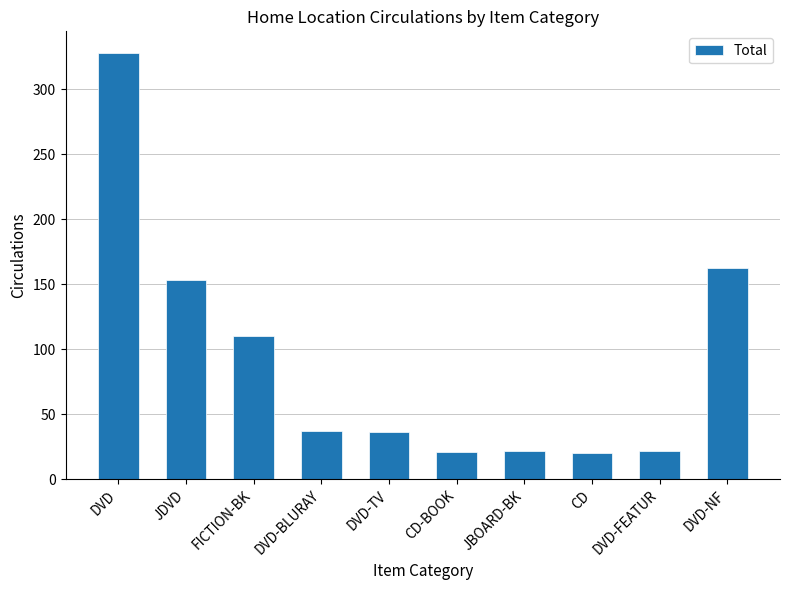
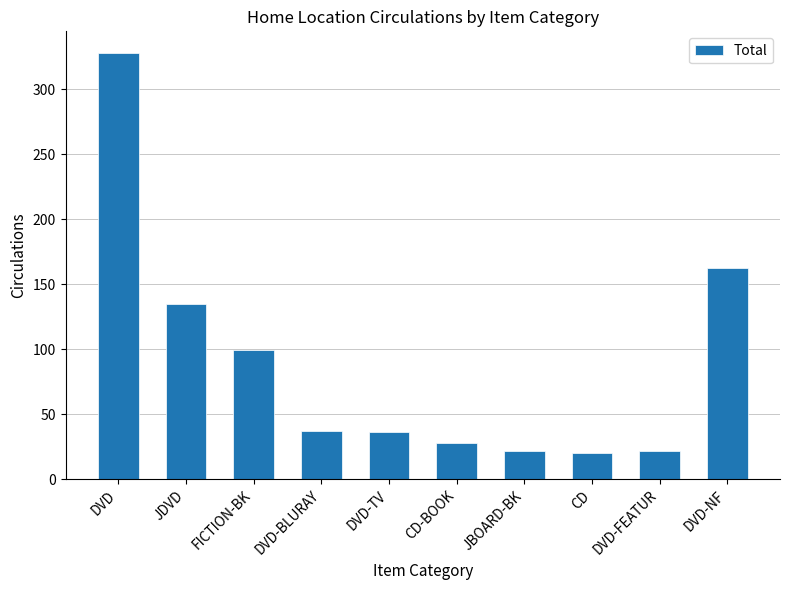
  {
    "DVD": 328,
-   "JDVD": 153,
-   "FICTION-BK": 110,
+   "JDVD": 135,
+   "FICTION-BK": 99,
    "DVD-BLURAY": 37,
    "DVD-TV": 36,
-   "CD-BOOK": 21,
+   "CD-BOOK": 28,
    "JBOARD-BK": 22,
    "CD": 20,
    "DVD-FEATUR": 22,
    "DVD-NF": 162
  }
